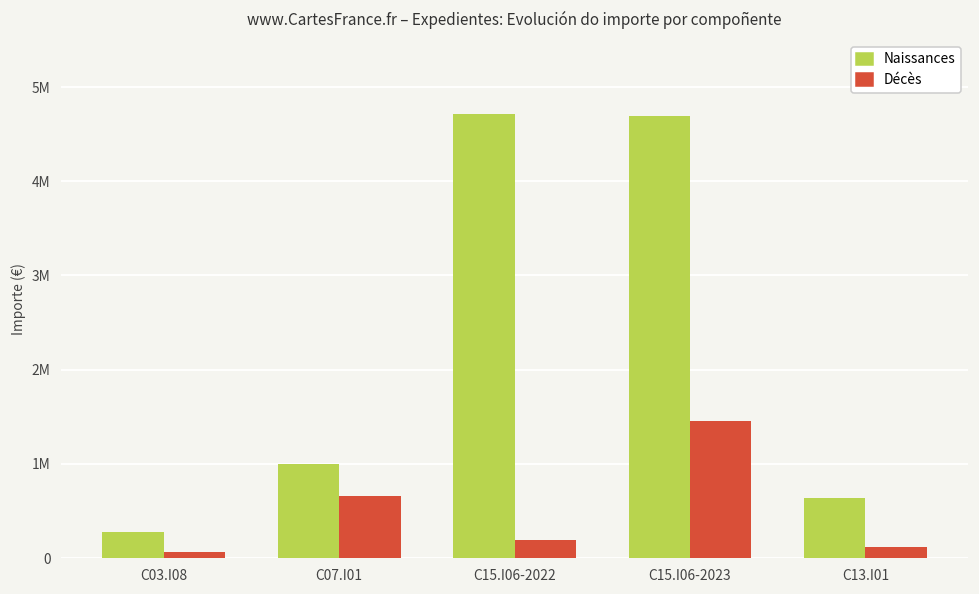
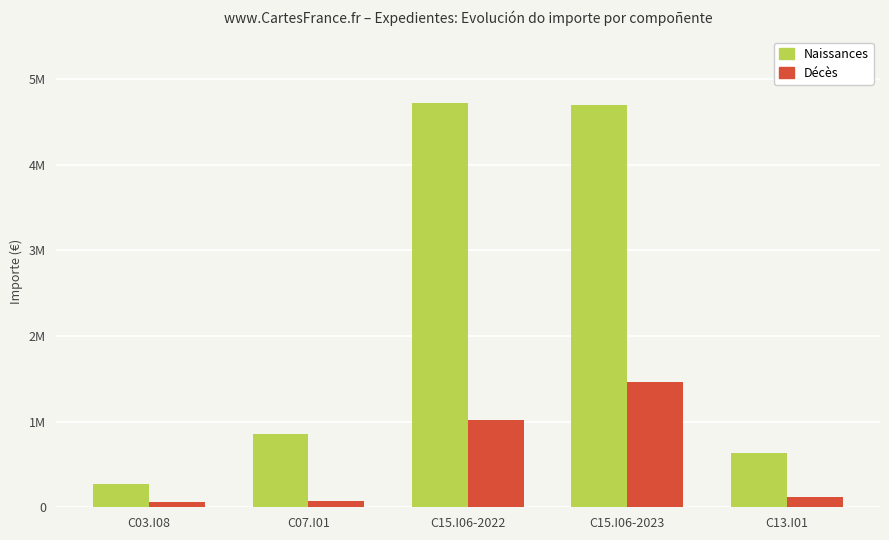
  {
    "Naissances": {
      "C03.I08": 300000,
-     "C07.I01": 1000000,
+     "C07.I01": 900000,
      "C15.I06-2022": 4700000,
      "C15.I06-2023": 4700000,
      "C13.I01": 600000
    },
    "Décès": {
      "C03.I08": 100000,
-     "C07.I01": 700000,
-     "C15.I06-2022": 200000,
+     "C07.I01": 100000,
+     "C15.I06-2022": 1000000,
      "C15.I06-2023": 1500000,
      "C13.I01": 100000
    }
  }
